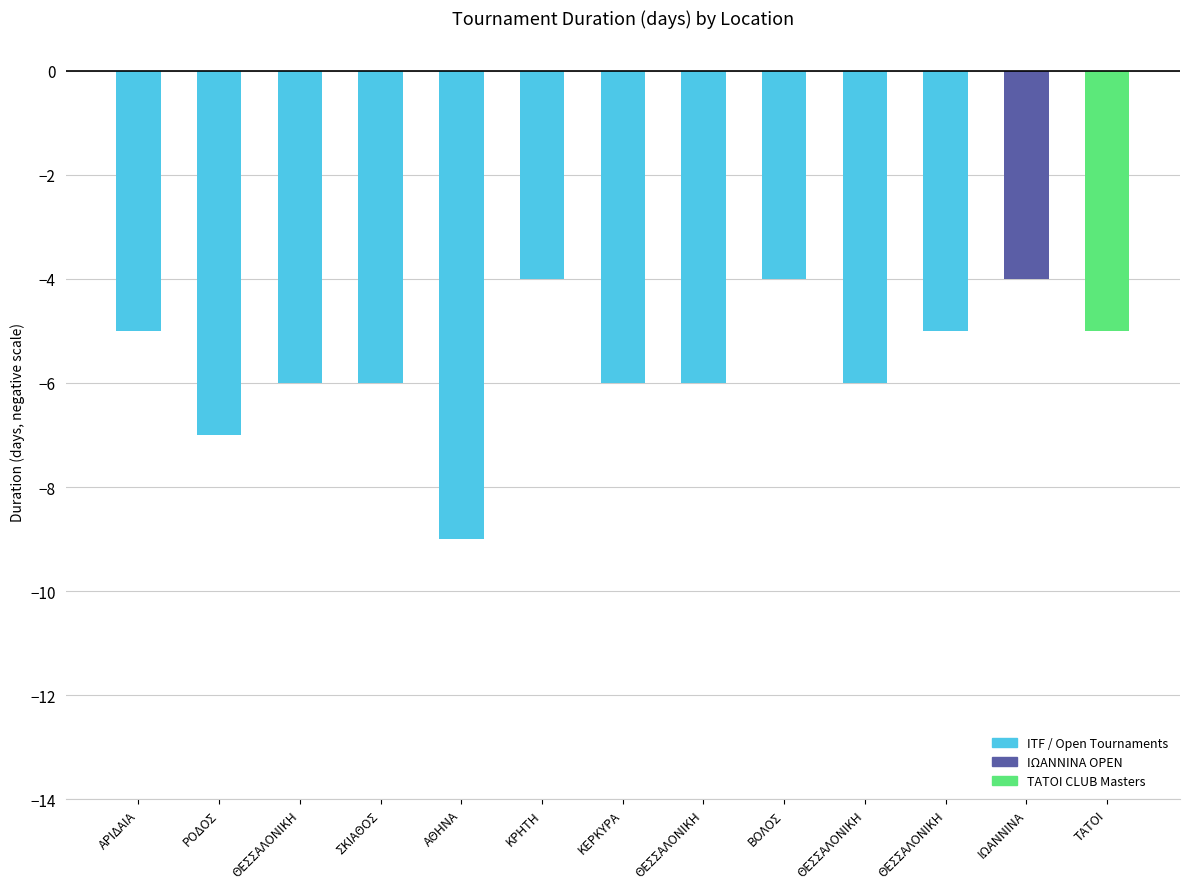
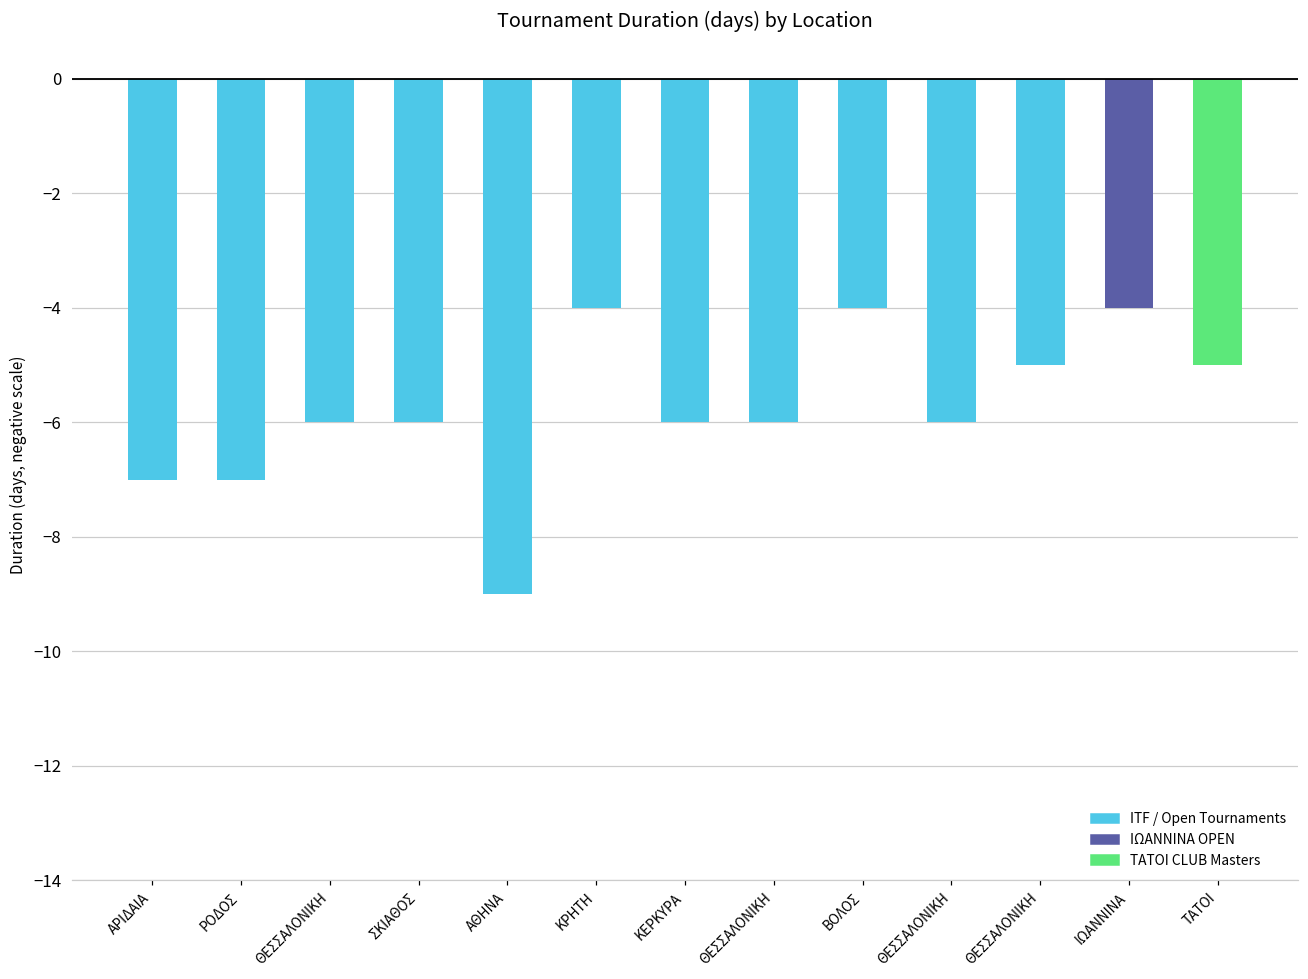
  {
-   "ΑΡΙΔΑΙΑ": -5.0,
+   "ΑΡΙΔΑΙΑ": -7.0,
    "ΡΟΔΟΣ": -7.0,
    "ΣΚΙΑΘΟΣ": -6.0,
    "ΑΘΗΝΑ": -9.0,
    "ΚΡΗΤΗ": -4.0,
    "ΚΕΡΚΥΡΑ": -6.0,
    "ΒΟΛΟΣ": -4.0,
    "ΙΩΑΝΝΙΝΑ": -4.0,
    "ΤΑΤΟΙ": -5.0
  }
